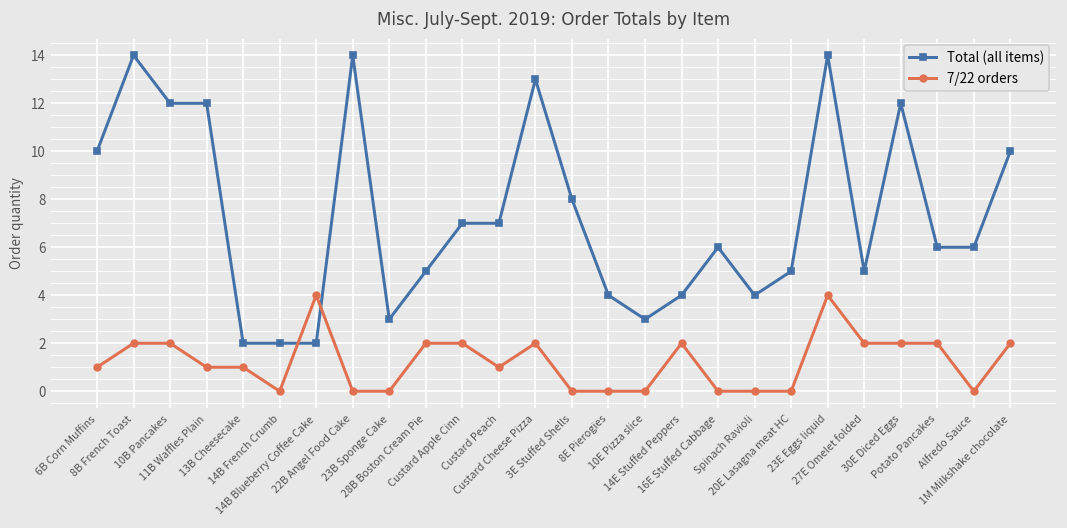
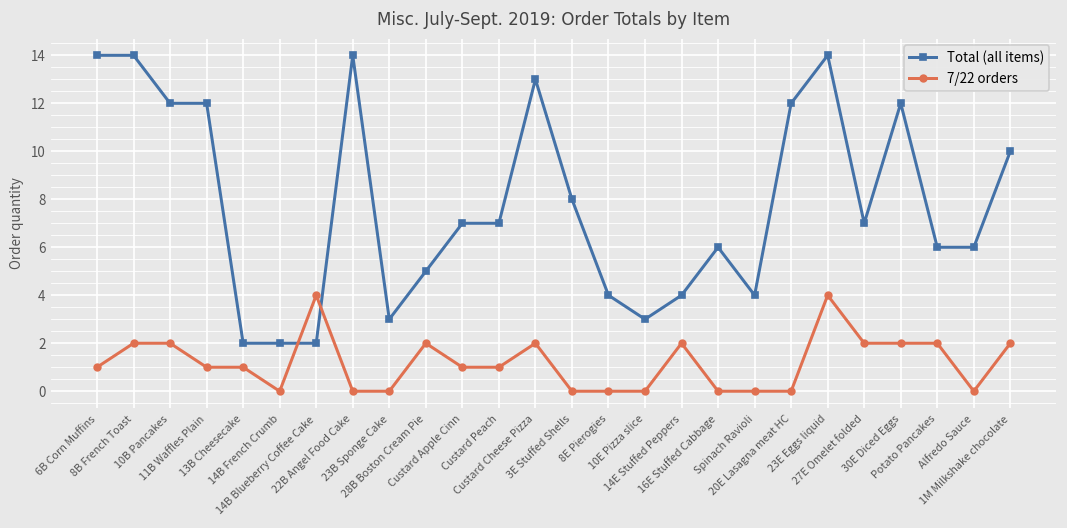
  {
    "Total (all items)": {
-     "6B Corn Muffins": 10,
+     "6B Corn Muffins": 14,
      "8B French Toast": 14,
      "10B Pancakes": 12,
      "11B Waffles Plain": 12,
      "13B Cheesecake": 2,
      "14B French Crumb": 2,
      "14B Blueberry Coffee Cake": 2,
      "22B Angel Food Cake": 14,
      "23B Sponge Cake": 3,
      "28B Boston Cream Pie": 5,
      "Custard Apple Cinn": 7,
      "Custard Peach": 7,
      "Custard Cheese Pizza": 13,
      "3E Stuffed Shells": 8,
      "8E Pierogies": 4,
      "10E Pizza slice": 3,
      "14E Stuffed Peppers": 4,
      "16E Stuffed Cabbage": 6,
      "Spinach Ravioli": 4,
-     "20E Lasagna meat HC": 5,
+     "20E Lasagna meat HC": 12,
      "23E Eggs liquid": 14,
-     "27E Omelet folded": 5,
+     "27E Omelet folded": 7,
      "30E Diced Eggs": 12,
      "Potato Pancakes": 6,
      "Alfredo Sauce": 6,
      "1M Milkshake chocolate": 10
    },
    "7/22 orders": {
      "6B Corn Muffins": 1,
      "8B French Toast": 2,
      "10B Pancakes": 2,
      "11B Waffles Plain": 1,
      "13B Cheesecake": 1,
      "14B French Crumb": 0,
      "14B Blueberry Coffee Cake": 4,
      "22B Angel Food Cake": 0,
      "23B Sponge Cake": 0,
      "28B Boston Cream Pie": 2,
-     "Custard Apple Cinn": 2,
+     "Custard Apple Cinn": 1,
      "Custard Peach": 1,
      "Custard Cheese Pizza": 2,
      "3E Stuffed Shells": 0,
      "8E Pierogies": 0,
      "10E Pizza slice": 0,
      "14E Stuffed Peppers": 2,
      "16E Stuffed Cabbage": 0,
      "Spinach Ravioli": 0,
      "20E Lasagna meat HC": 0,
      "23E Eggs liquid": 4,
      "27E Omelet folded": 2,
      "30E Diced Eggs": 2,
      "Potato Pancakes": 2,
      "Alfredo Sauce": 0,
      "1M Milkshake chocolate": 2
    }
  }
